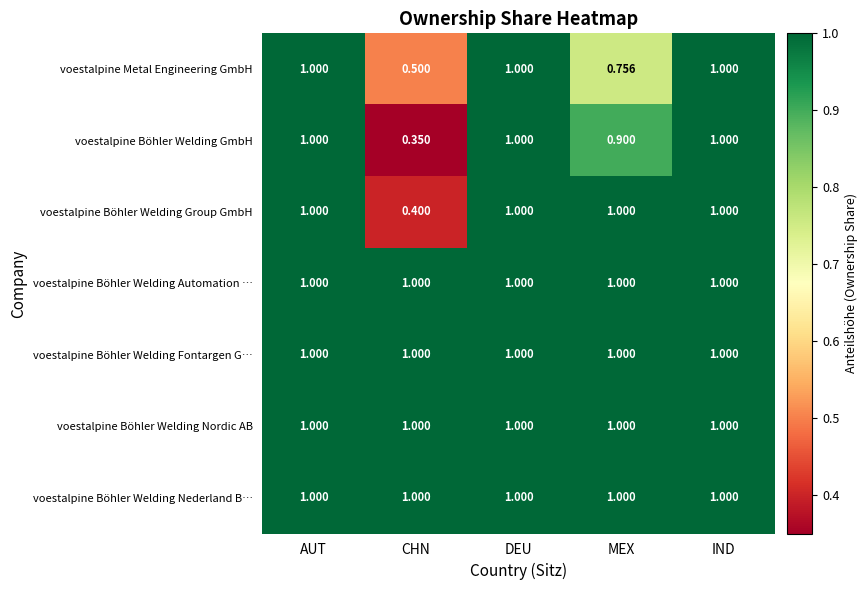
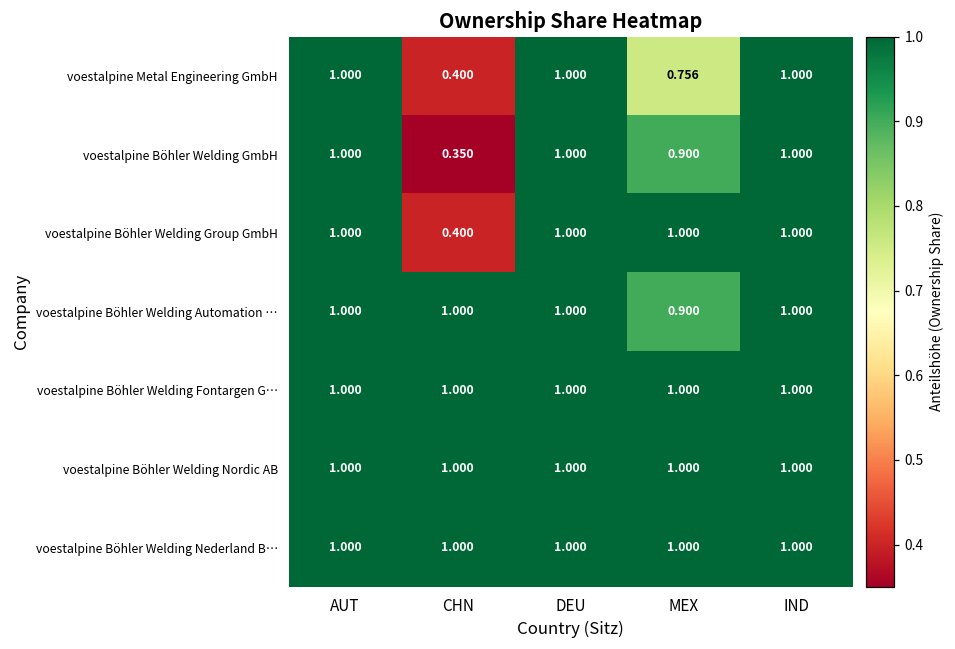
  {
    "voestalpine Metal Engineering GmbH": {
      "AUT": 1.000,
-     "CHN": 0.500,
+     "CHN": 0.400,
      "DEU": 1.000,
      "MEX": 0.756,
      "IND": 1.000
    },
    "voestalpine Böhler Welding GmbH": {
      "AUT": 1.000,
      "CHN": 0.350,
      "DEU": 1.000,
      "MEX": 0.900,
      "IND": 1.000
    },
    "voestalpine Böhler Welding Group GmbH": {
      "AUT": 1.000,
      "CHN": 0.400,
      "DEU": 1.000,
      "MEX": 1.000,
      "IND": 1.000
    },
    "voestalpine Böhler Welding Automation …": {
      "AUT": 1.000,
      "CHN": 1.000,
      "DEU": 1.000,
-     "MEX": 1.000,
+     "MEX": 0.900,
      "IND": 1.000
    },
    "voestalpine Böhler Welding Fontargen G…": {
      "AUT": 1.000,
      "CHN": 1.000,
      "DEU": 1.000,
      "MEX": 1.000,
      "IND": 1.000
    },
    "voestalpine Böhler Welding Nordic AB": {
      "AUT": 1.000,
      "CHN": 1.000,
      "DEU": 1.000,
      "MEX": 1.000,
      "IND": 1.000
    },
    "voestalpine Böhler Welding Nederland B…": {
      "AUT": 1.000,
      "CHN": 1.000,
      "DEU": 1.000,
      "MEX": 1.000,
      "IND": 1.000
    }
  }
